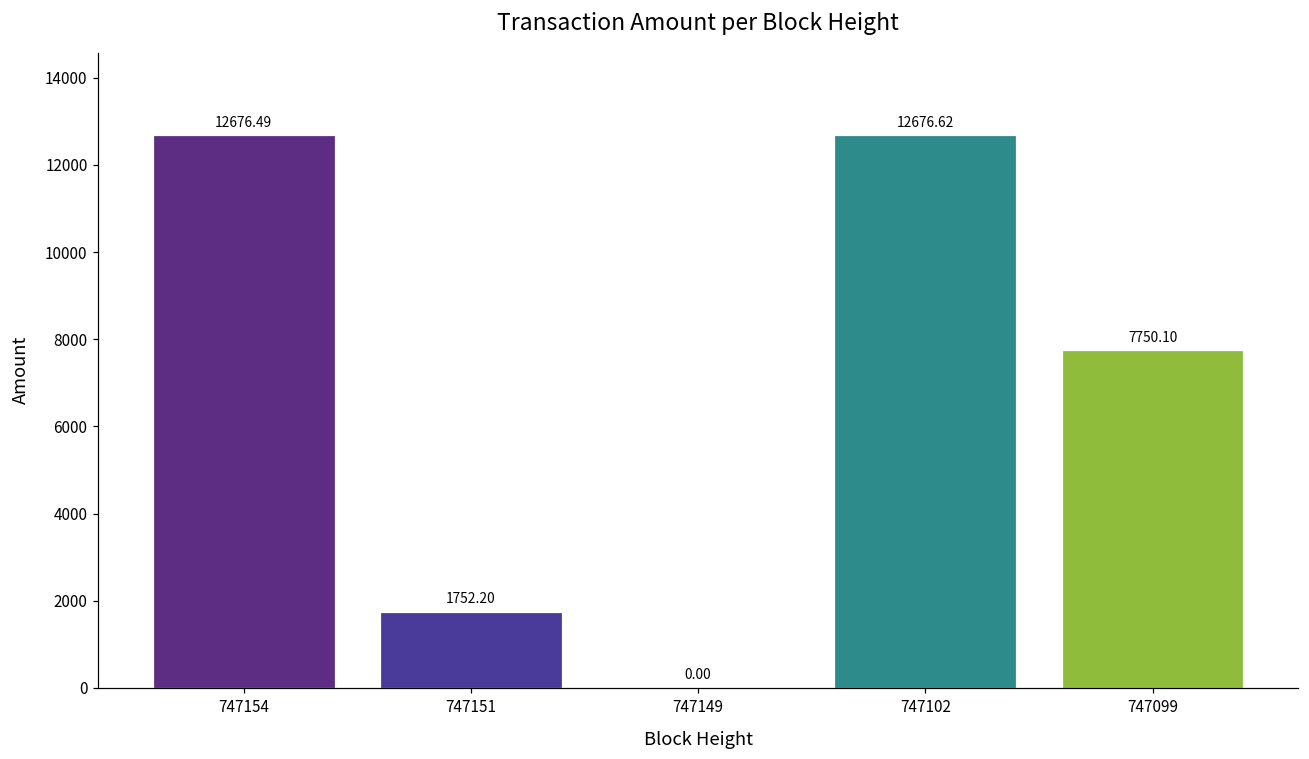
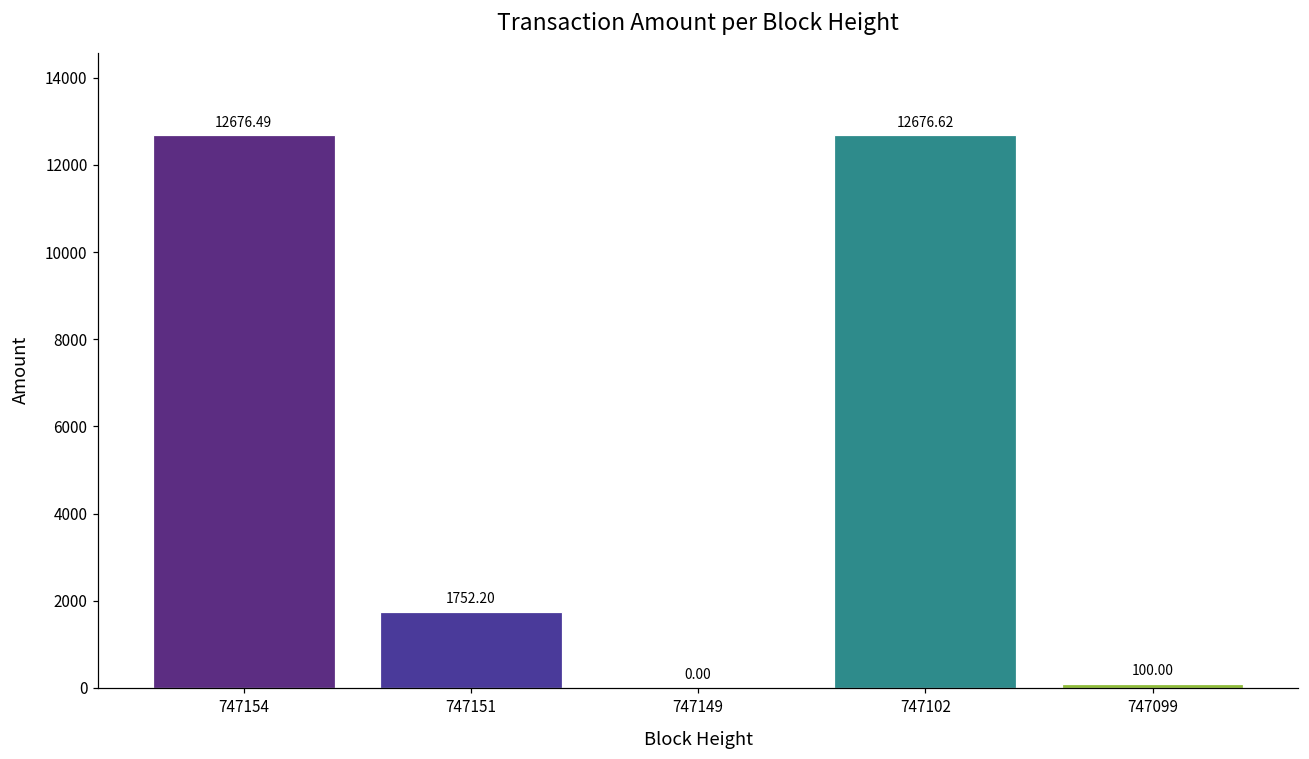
  {
    "747154": 12676.49,
    "747151": 1752.20,
    "747149": 0.00,
    "747102": 12676.62,
-   "747099": 7750.10
+   "747099": 100.00
  }
